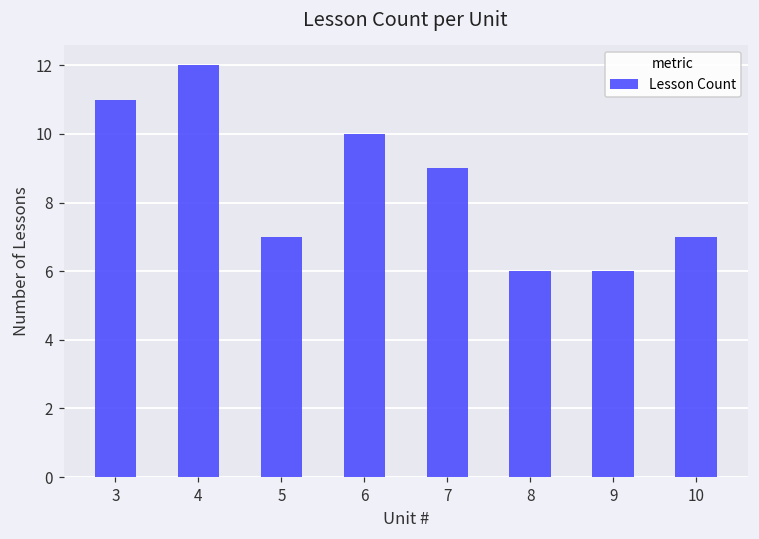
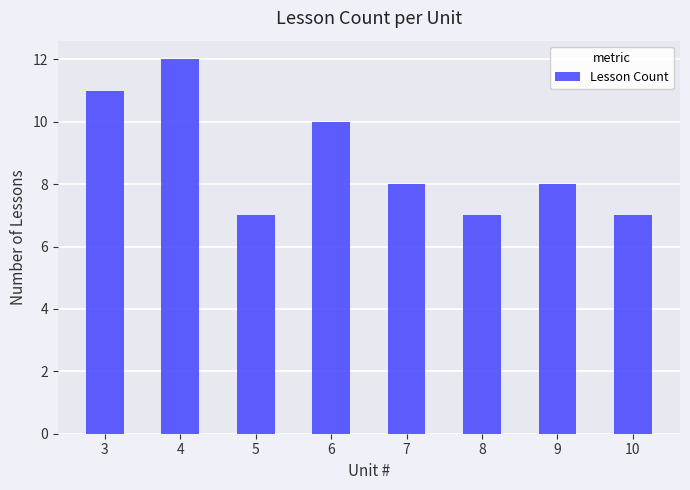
  {
    "3": 11,
    "4": 12,
    "5": 7,
    "6": 10,
-   "7": 9,
-   "8": 6,
-   "9": 6,
+   "7": 8,
+   "8": 7,
+   "9": 8,
    "10": 7
  }
